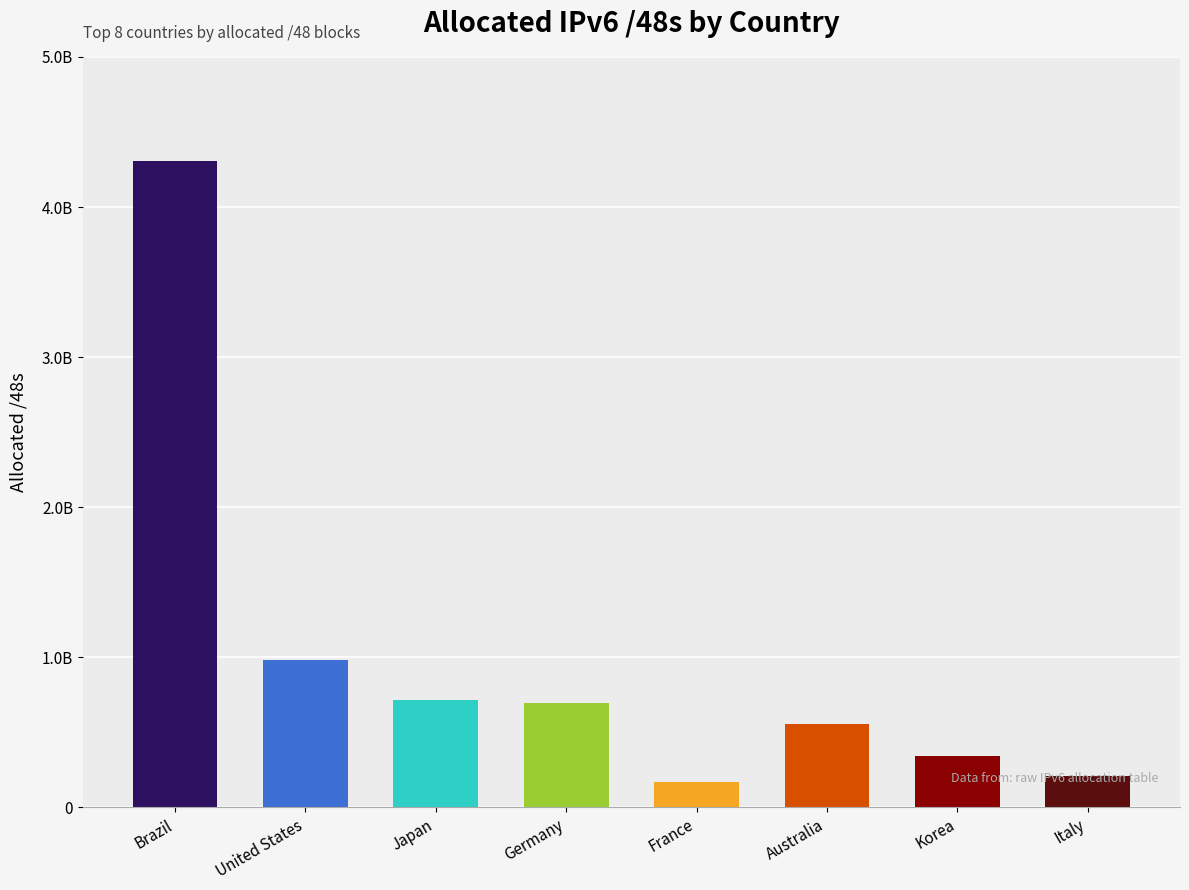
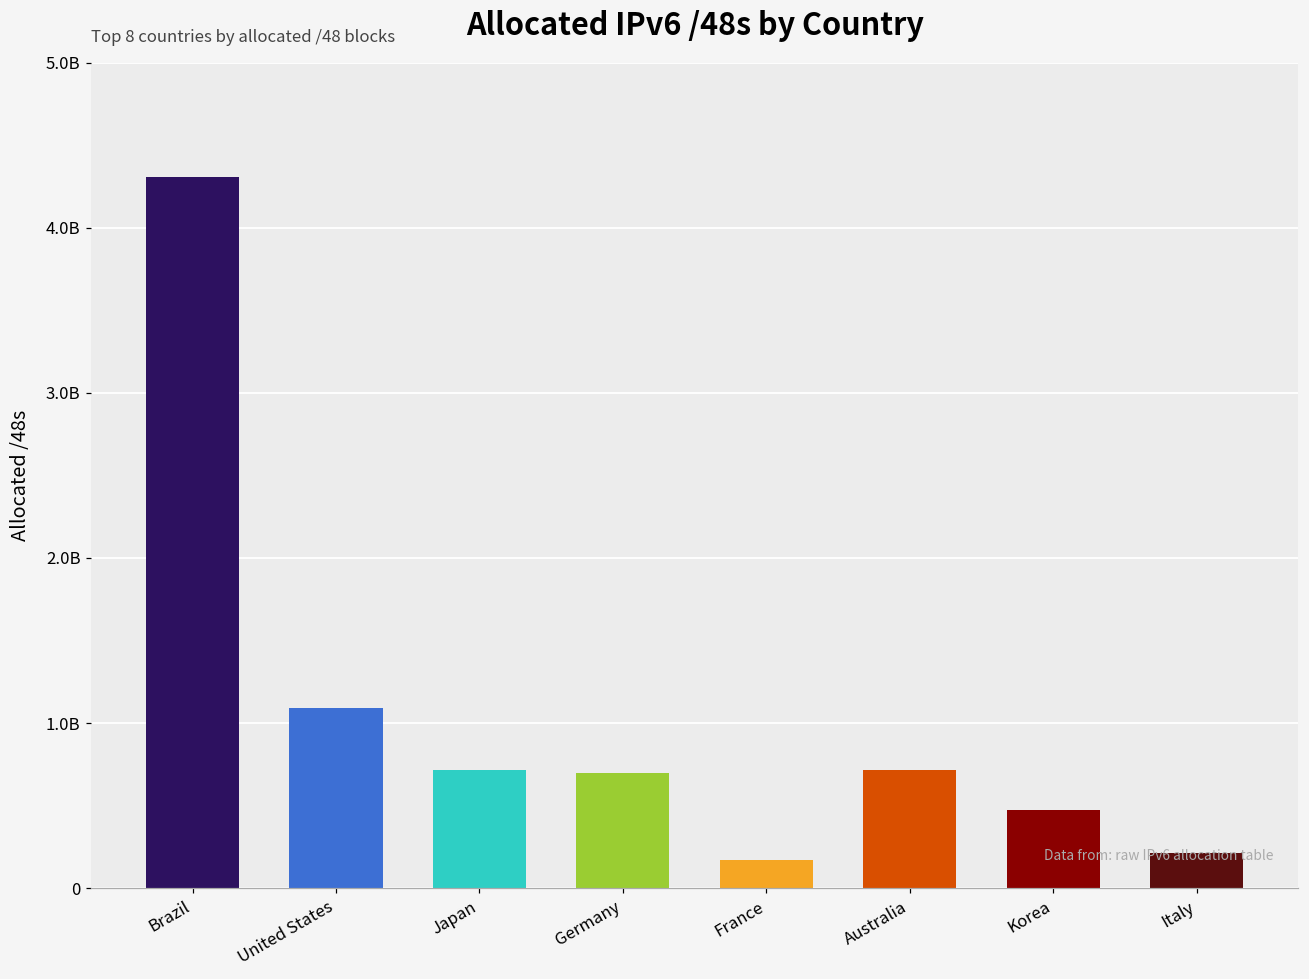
  {
    "Brazil": 4310000000,
-   "United States": 980000000,
+   "United States": 1090000000,
    "Japan": 720000000,
    "Germany": 700000000,
    "France": 170000000,
-   "Australia": 560000000,
-   "Korea": 340000000,
+   "Australia": 710000000,
+   "Korea": 470000000,
    "Italy": 210000000
  }
